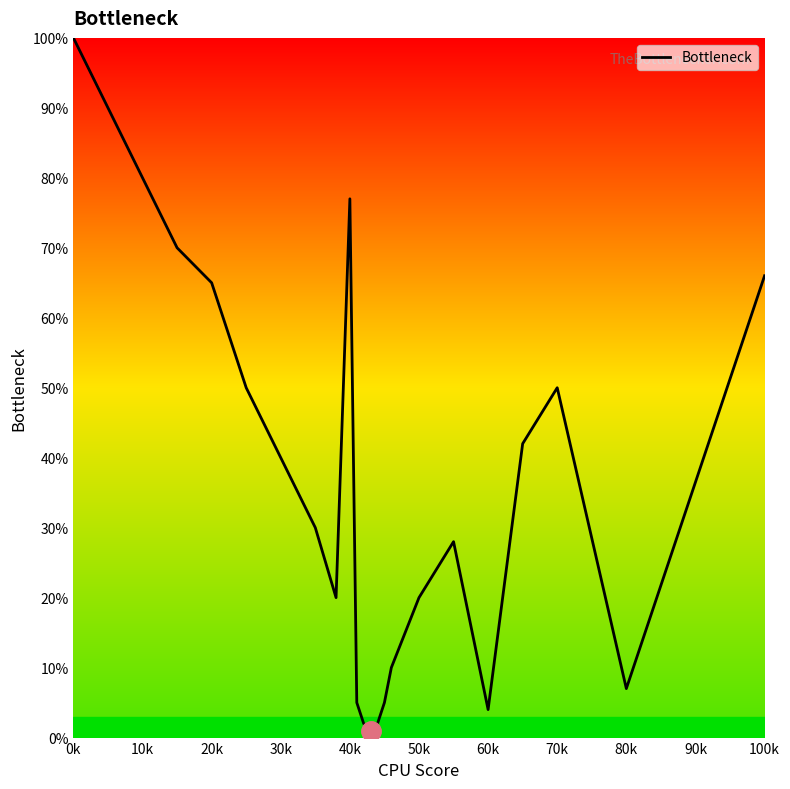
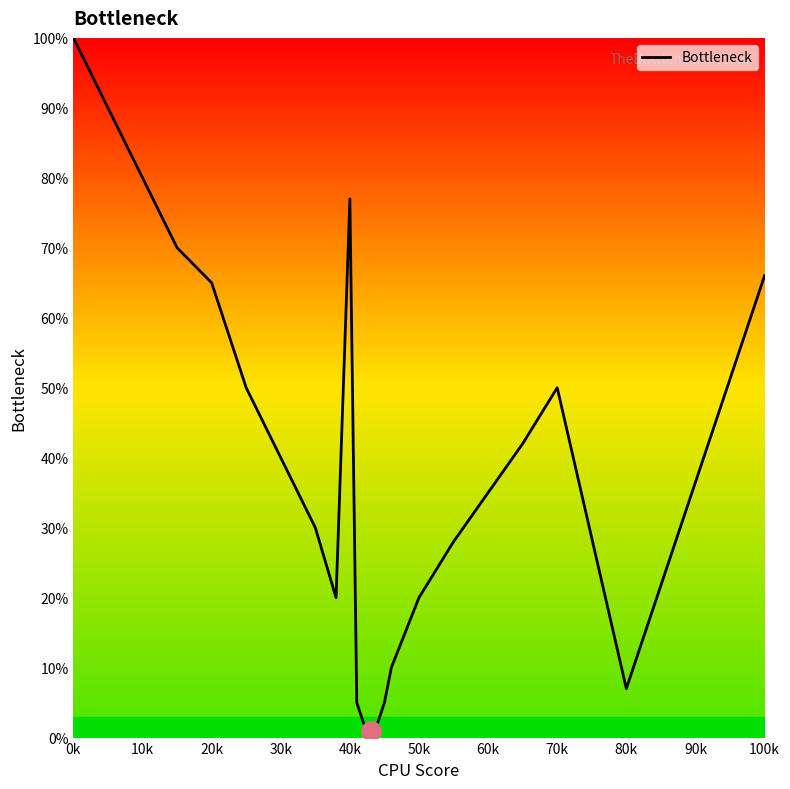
  {
    "Bottleneck": {
      "0k": "100%",
      "10k": "80%",
      "20k": "65%",
      "30k": "40%",
      "40k": "77%",
      "50k": "20%",
-     "60k": "4%",
+     "60k": "35%",
      "70k": "50%",
      "80k": "7%",
      "100k": "66%"
    }
  }
